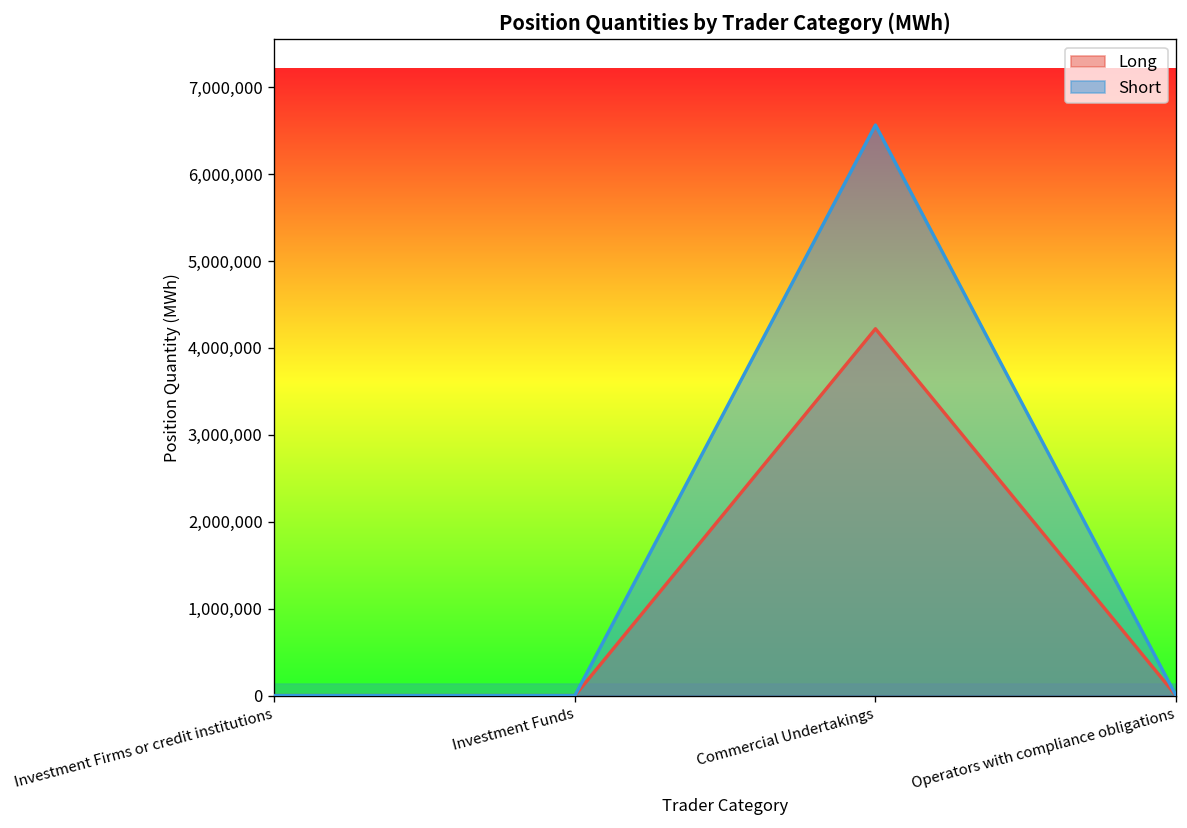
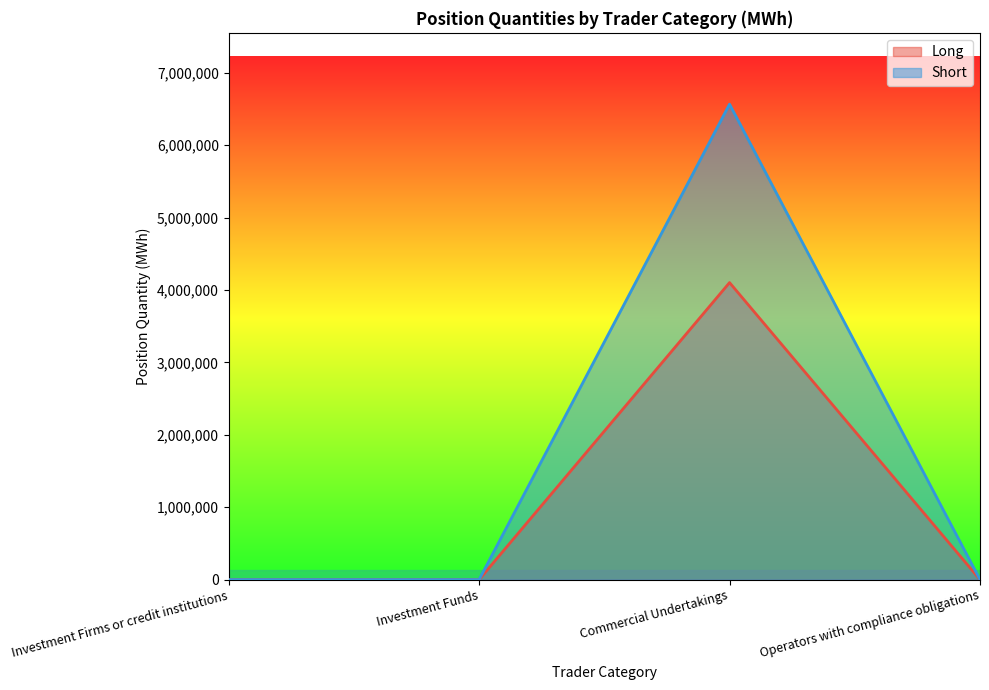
  {
    "Long": {
-     "Commercial Undertakings": "4,200,000"
+     "Commercial Undertakings": "4,100,000"
    },
    "Short": {
      "Commercial Undertakings": "6,600,000"
    }
  }
